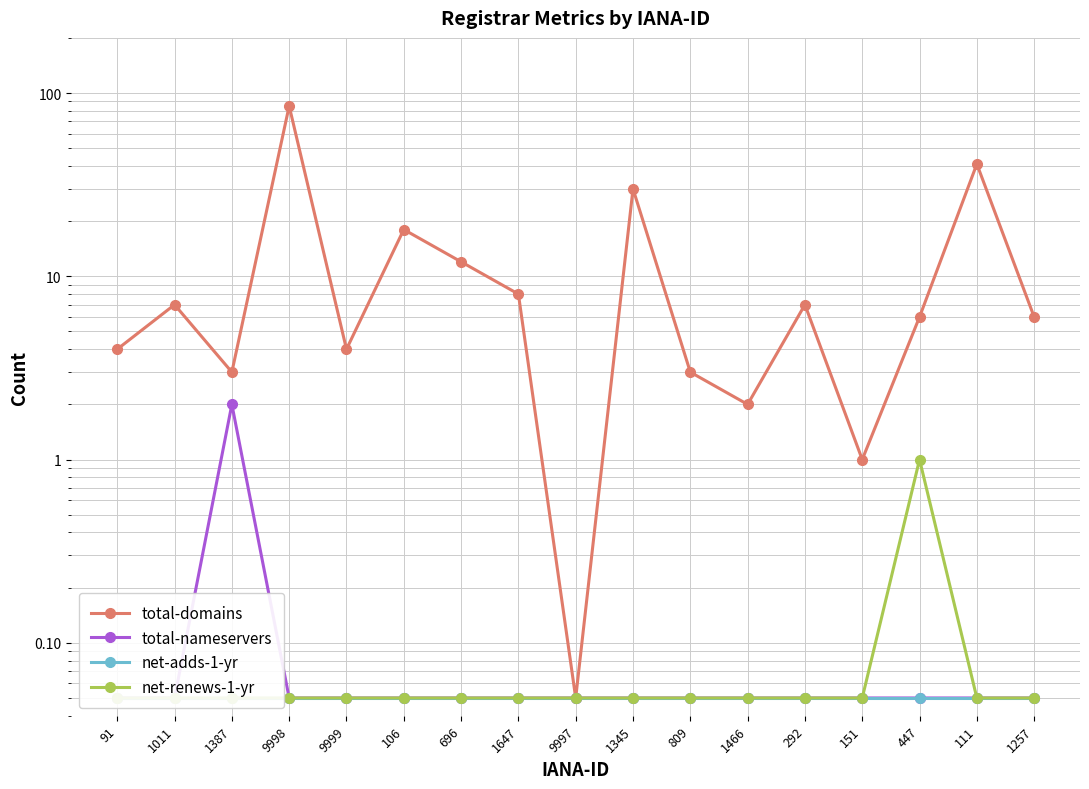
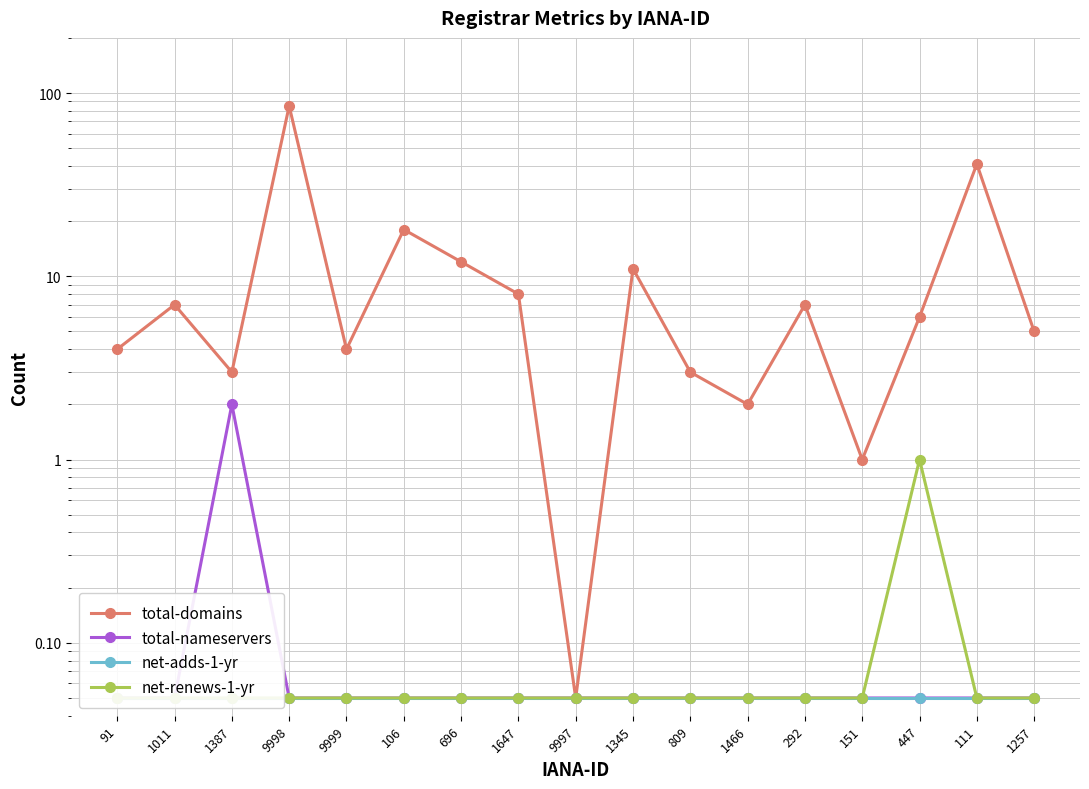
  {
    "total-domains": {
      "91": 4,
      "1011": 7,
      "1387": 3,
      "9998": 90,
      "9999": 4,
      "106": 18,
      "696": 12,
      "1647": 8,
-     "1345": 30,
+     "1345": 11,
      "809": 3,
      "1466": 2,
      "292": 7,
      "151": 1,
      "447": 6,
      "111": 41,
-     "1257": 6
+     "1257": 5
    },
    "total-nameservers": {
      "1387": 2
    },
    "net-renews-1-yr": {
      "447": 1
    }
  }
